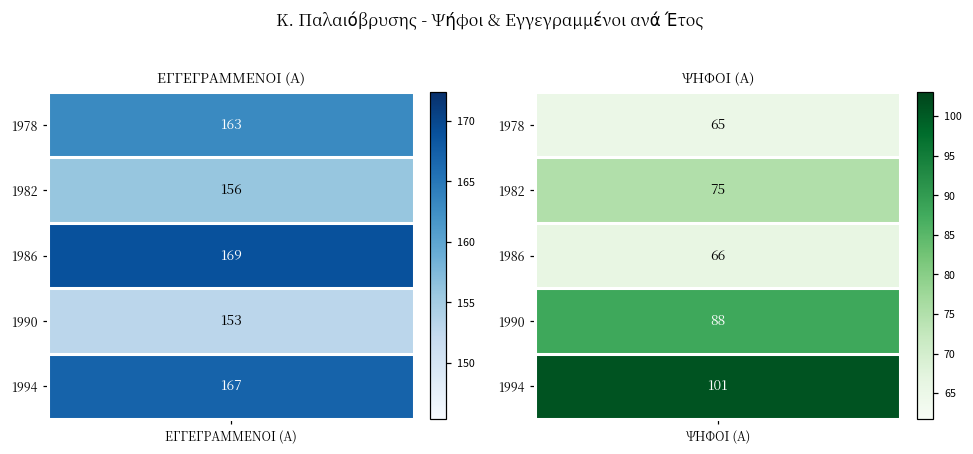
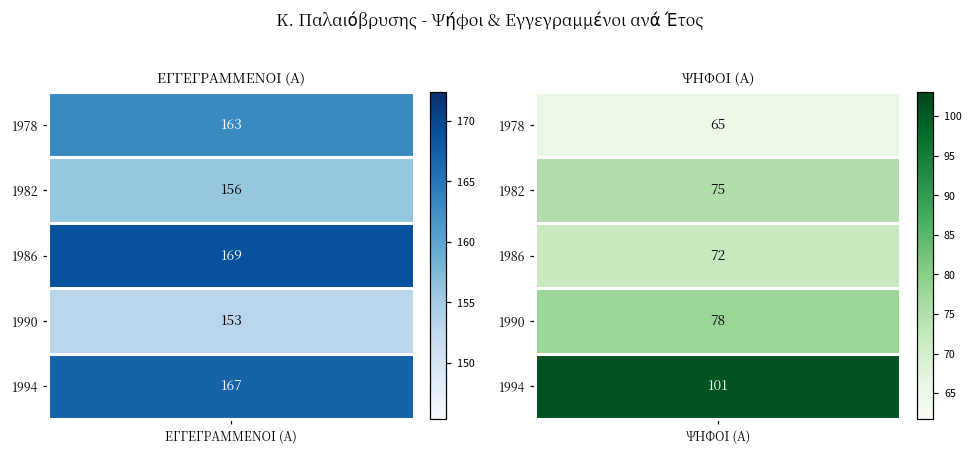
  {
    "ΕΓΓΕΓΡΑΜΜΕΝΟΙ (Α)": {
      "1978": {
        "ΕΓΓΕΓΡΑΜΜΕΝΟΙ (Α)": 163
      },
      "1982": {
        "ΕΓΓΕΓΡΑΜΜΕΝΟΙ (Α)": 156
      },
      "1986": {
        "ΕΓΓΕΓΡΑΜΜΕΝΟΙ (Α)": 169
      },
      "1990": {
        "ΕΓΓΕΓΡΑΜΜΕΝΟΙ (Α)": 153
      },
      "1994": {
        "ΕΓΓΕΓΡΑΜΜΕΝΟΙ (Α)": 167
      }
    },
    "ΨΗΦΟΙ (Α)": {
      "1978": {
        "ΨΗΦΟΙ (Α)": 65
      },
      "1982": {
        "ΨΗΦΟΙ (Α)": 75
      },
      "1986": {
-       "ΨΗΦΟΙ (Α)": 66
+       "ΨΗΦΟΙ (Α)": 72
      },
      "1990": {
-       "ΨΗΦΟΙ (Α)": 88
+       "ΨΗΦΟΙ (Α)": 78
      },
      "1994": {
        "ΨΗΦΟΙ (Α)": 101
      }
    }
  }
